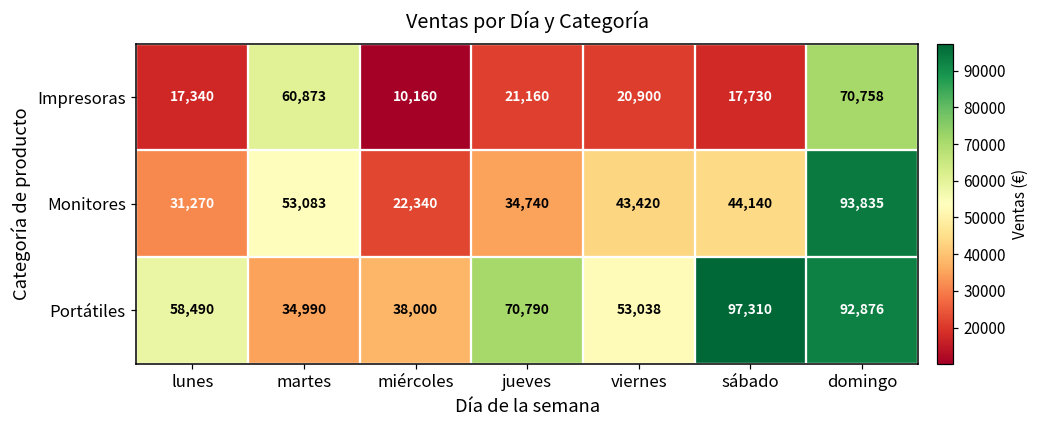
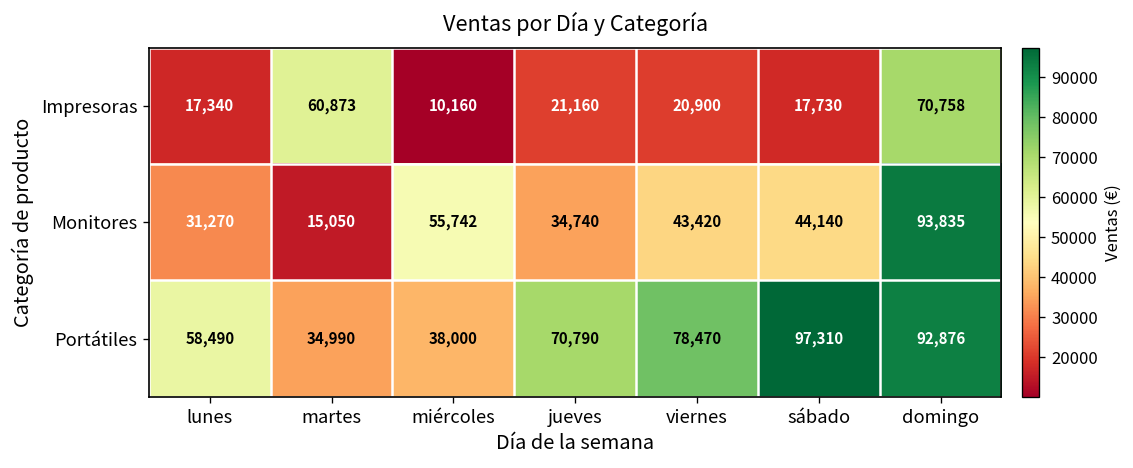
  {
    "Impresoras": {
      "lunes": "17,340",
      "martes": "60,873",
      "miércoles": "10,160",
      "jueves": "21,160",
      "viernes": "20,900",
      "sábado": "17,730",
      "domingo": "70,758"
    },
    "Monitores": {
      "lunes": "31,270",
-     "martes": "53,083",
-     "miércoles": "22,340",
+     "martes": "15,050",
+     "miércoles": "55,742",
      "jueves": "34,740",
      "viernes": "43,420",
      "sábado": "44,140",
      "domingo": "93,835"
    },
    "Portátiles": {
      "lunes": "58,490",
      "martes": "34,990",
      "miércoles": "38,000",
      "jueves": "70,790",
-     "viernes": "53,038",
+     "viernes": "78,470",
      "sábado": "97,310",
      "domingo": "92,876"
    }
  }
